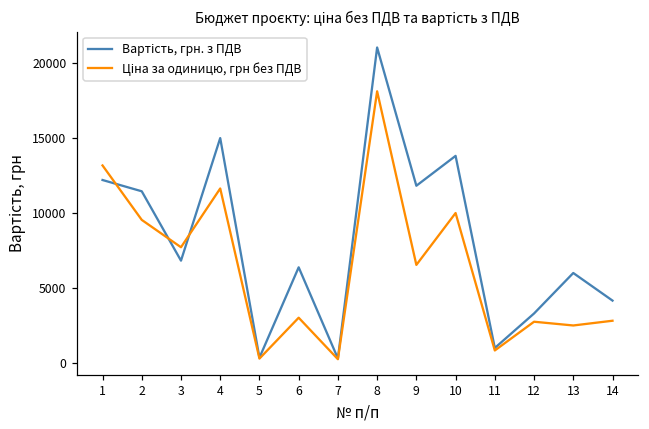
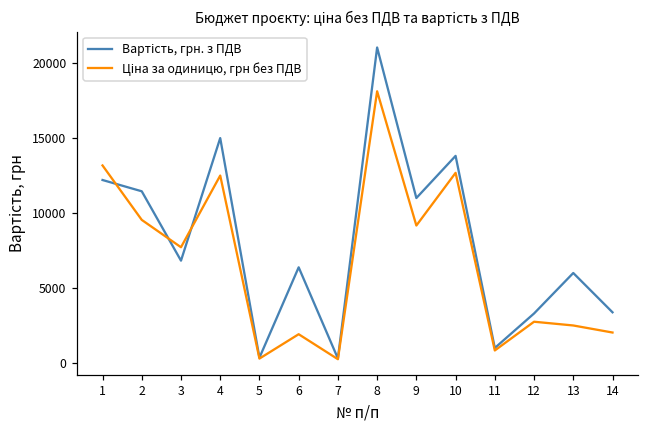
  {
    "Вартість, грн. з ПДВ": {
      "1": 12200,
      "2": 11500,
      "3": 6800,
      "4": 15000,
      "6": 6400,
      "8": 21000,
-     "9": 11800,
+     "9": 11000,
      "10": 13800,
      "12": 3300,
      "13": 6000,
-     "14": 4200
+     "14": 3400
    },
    "Ціна за одиницю, грн без ПДВ": {
      "1": 13200,
      "2": 9500,
      "3": 7700,
-     "4": 11600,
-     "6": 3000,
+     "4": 12500,
+     "6": 1900,
      "8": 18100,
-     "9": 6500,
-     "10": 10000,
+     "9": 9200,
+     "10": 12700,
      "12": 2800,
      "13": 2500,
-     "14": 2800
+     "14": 2000
    }
  }
